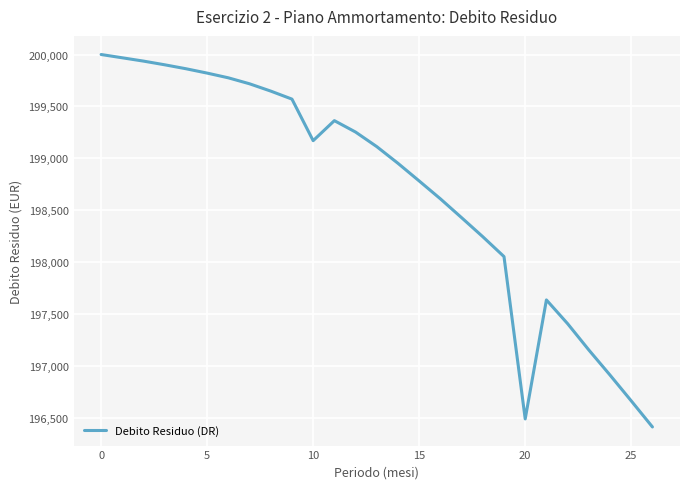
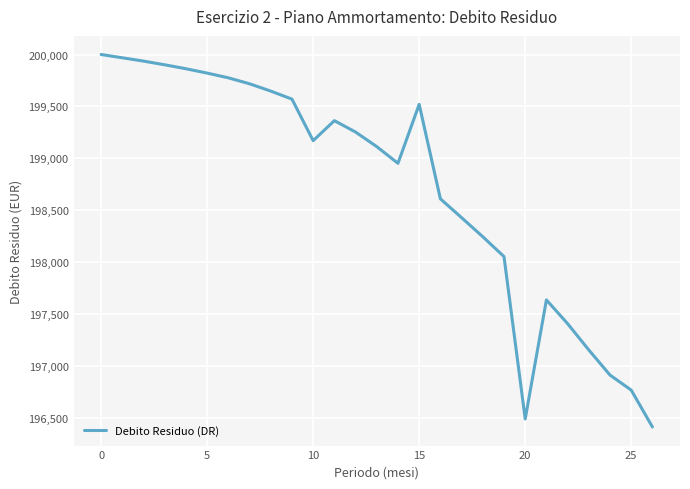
  {
    "0": "200,000",
    "5": "199,820",
    "10": "199,170",
-   "15": "198,780",
+   "15": "199,520",
    "20": "196,490",
-   "25": "196,670"
+   "25": "196,770"
  }
